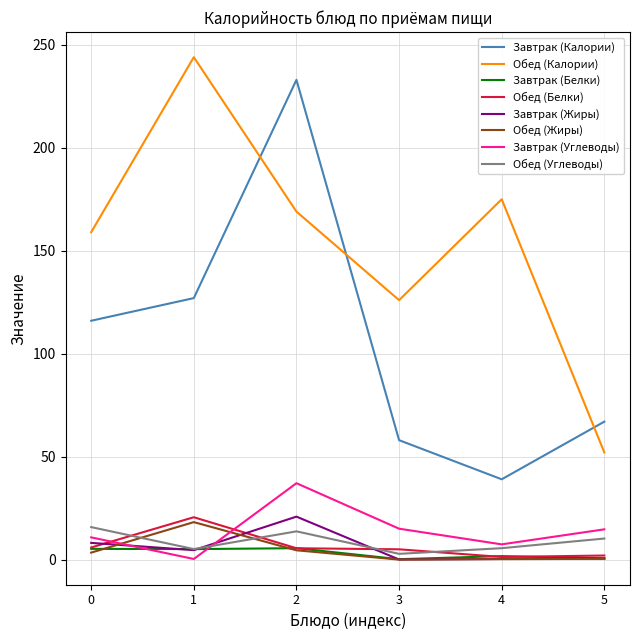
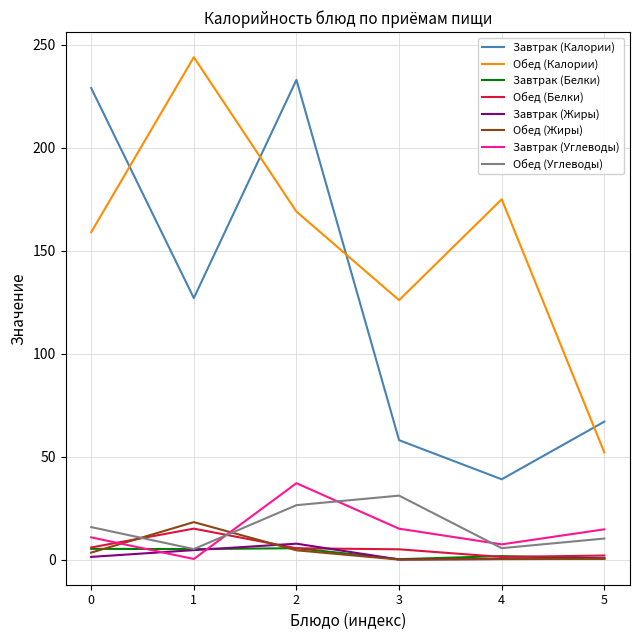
  {
    "Завтрак (Калории)": {
-     "0": 116,
+     "0": 229,
      "1": 127,
      "2": 233,
      "3": 58,
      "4": 39,
      "5": 67
    },
    "Обед (Калории)": {
      "0": 159,
      "1": 244,
      "2": 169,
      "3": 126,
      "4": 175,
      "5": 52
    },
    "Обед (Белки)": {
-     "1": 21,
+     "1": 15,
      "3": 5,
      "5": 2
    },
    "Завтрак (Жиры)": {
-     "0": 8,
-     "2": 21
+     "0": 1,
+     "2": 8
    },
    "Обед (Жиры)": {
      "0": 3,
      "1": 18
    },
    "Завтрак (Углеводы)": {
      "0": 11,
      "1": 0,
      "2": 37,
      "3": 15,
      "4": 7,
      "5": 15
    },
    "Обед (Углеводы)": {
      "0": 16,
-     "2": 14,
-     "3": 3,
+     "2": 26,
+     "3": 31,
      "4": 6,
      "5": 10
    }
  }
